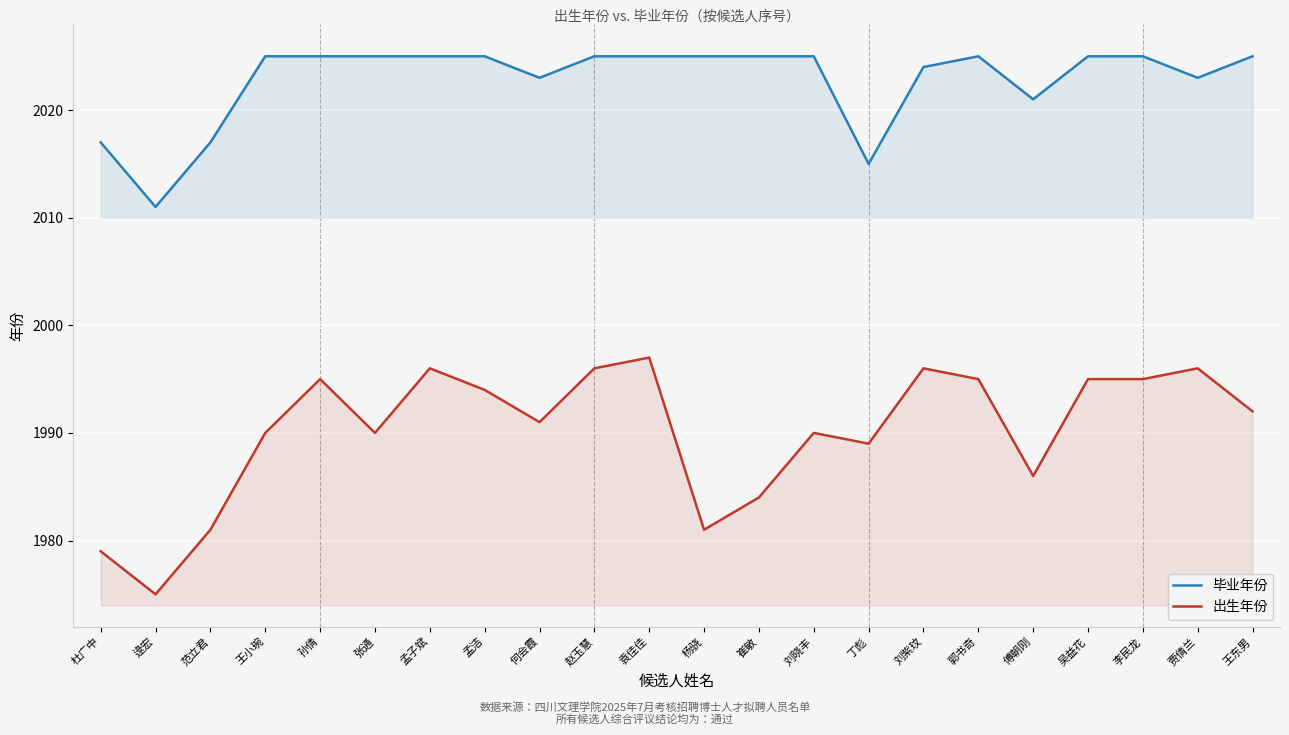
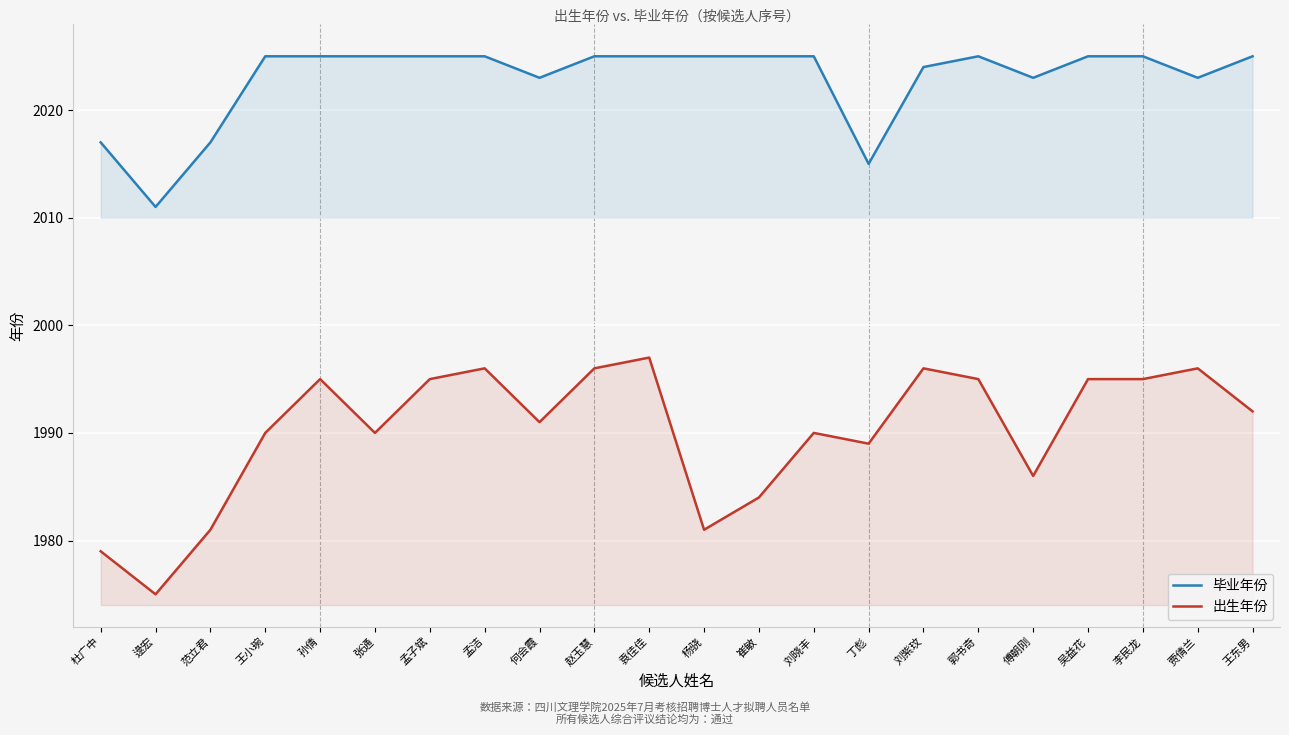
  {
    "毕业年份": {
      "杜广中": 2017,
      "逯宏": 2011,
      "范立君": 2017,
      "王小琬": 2025,
      "孙倩": 2025,
      "张通": 2025,
      "孟子斌": 2025,
      "孟洁": 2025,
      "何会霞": 2023,
      "赵玉慧": 2025,
      "袁佳佳": 2025,
      "杨骁": 2025,
      "崔敏": 2025,
      "刘晓丰": 2025,
      "丁彪": 2015,
      "刘紫玟": 2024,
      "郭书奇": 2025,
-     "傅朝刚": 2021,
+     "傅朝刚": 2023,
      "吴益花": 2025,
      "李民龙": 2025,
      "贾倩兰": 2023,
      "王东男": 2025
    },
    "出生年份": {
      "杜广中": 1979,
      "逯宏": 1975,
      "范立君": 1981,
      "王小琬": 1990,
      "孙倩": 1995,
      "张通": 1990,
-     "孟子斌": 1996,
-     "孟洁": 1994,
+     "孟子斌": 1995,
+     "孟洁": 1996,
      "何会霞": 1991,
      "赵玉慧": 1996,
      "袁佳佳": 1997,
      "杨骁": 1981,
      "崔敏": 1984,
      "刘晓丰": 1990,
      "丁彪": 1989,
      "刘紫玟": 1996,
      "郭书奇": 1995,
      "傅朝刚": 1986,
      "吴益花": 1995,
      "李民龙": 1995,
      "贾倩兰": 1996,
      "王东男": 1992
    }
  }
